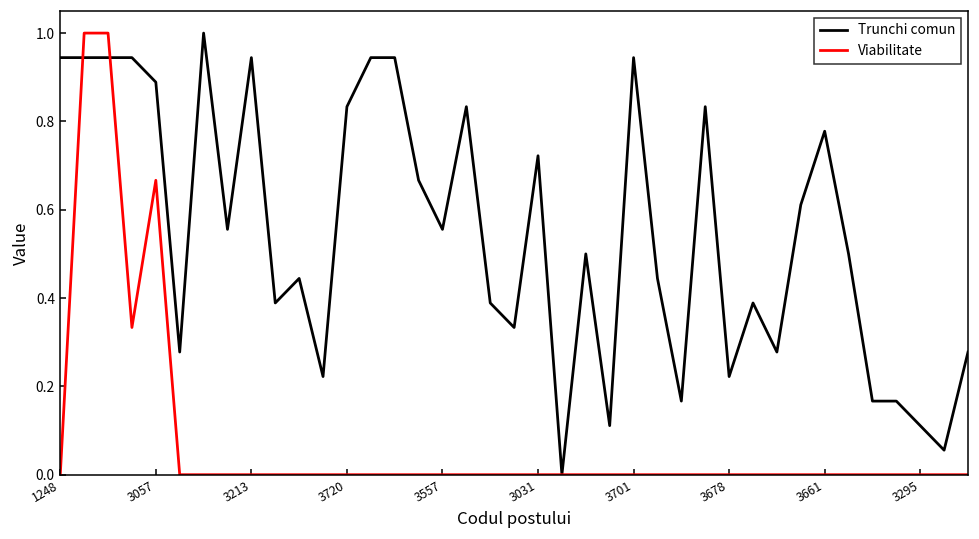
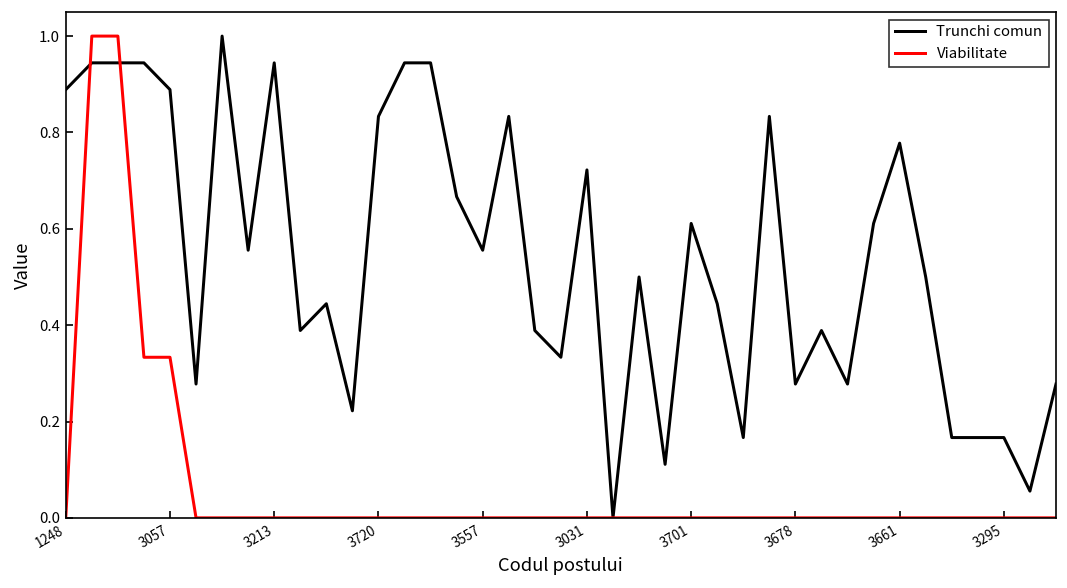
  {
    "Trunchi comun": {
-     "1248": 0.94,
+     "1248": 0.89,
      "3057": 0.89,
      "3213": 0.94,
      "3720": 0.83,
      "3557": 0.56,
      "3031": 0.72,
-     "3701": 0.94,
-     "3678": 0.22,
+     "3701": 0.61,
+     "3678": 0.28,
      "3661": 0.78,
-     "3295": 0.11
+     "3295": 0.17
    },
    "Viabilitate": {
      "1248": 0.00,
-     "3057": 0.67,
+     "3057": 0.33,
      "3213": 0.00,
      "3720": 0.00,
      "3557": 0.00,
      "3031": 0.00,
      "3701": 0.00,
      "3678": 0.00,
      "3661": 0.00,
      "3295": 0.00
    }
  }
